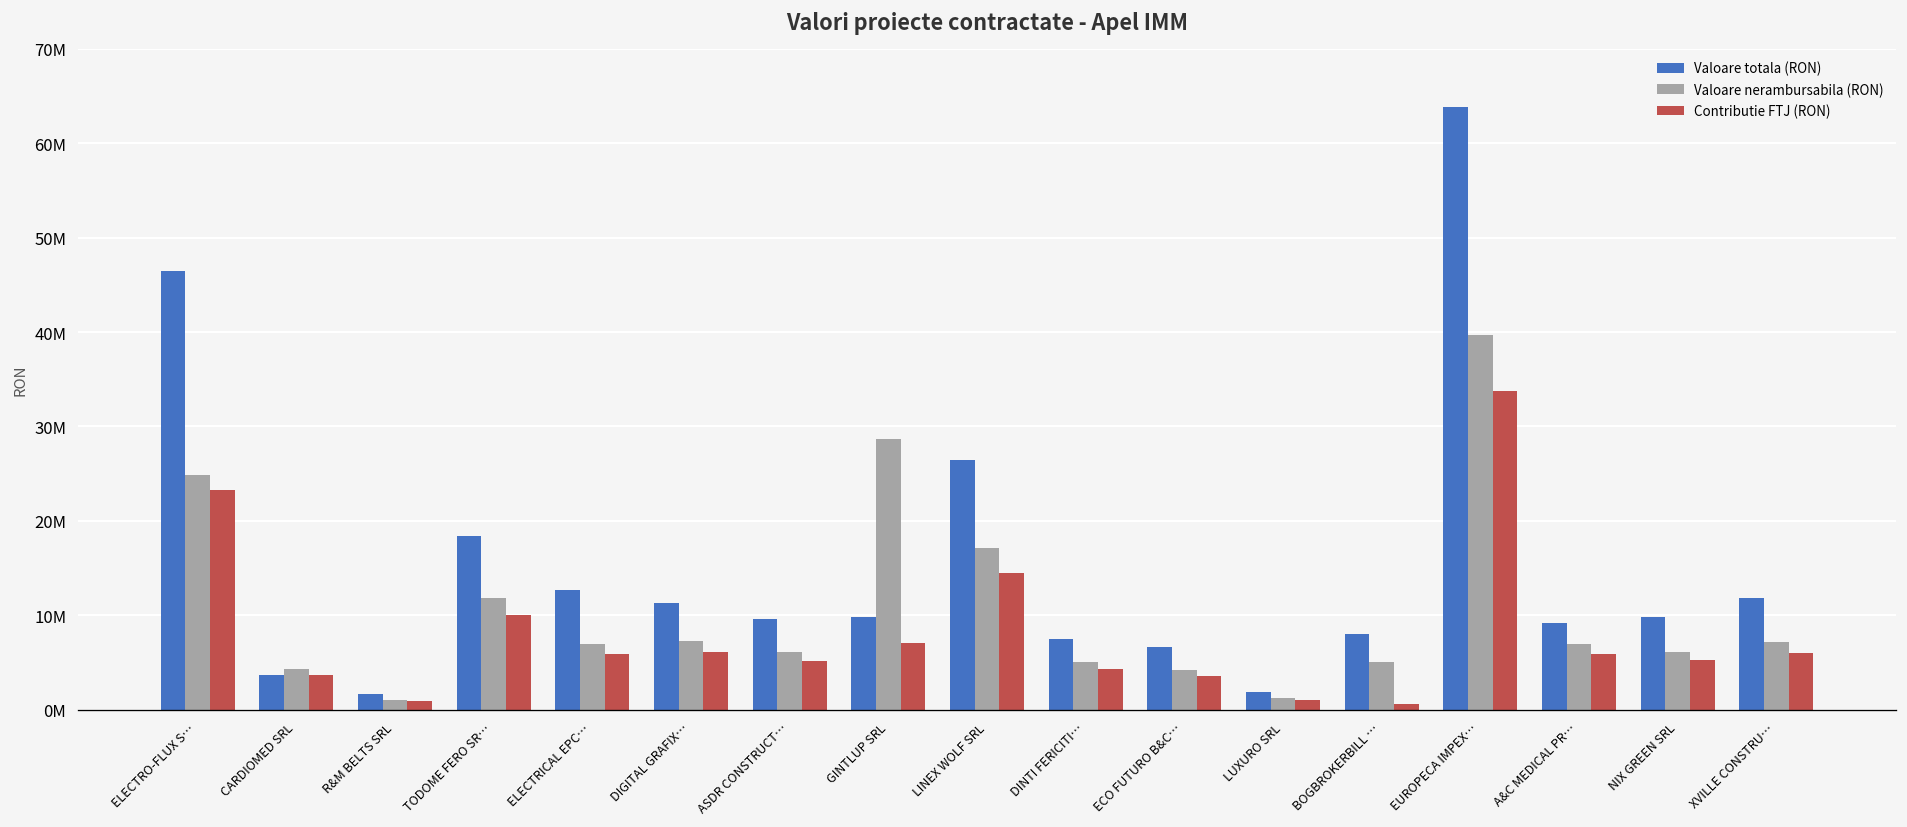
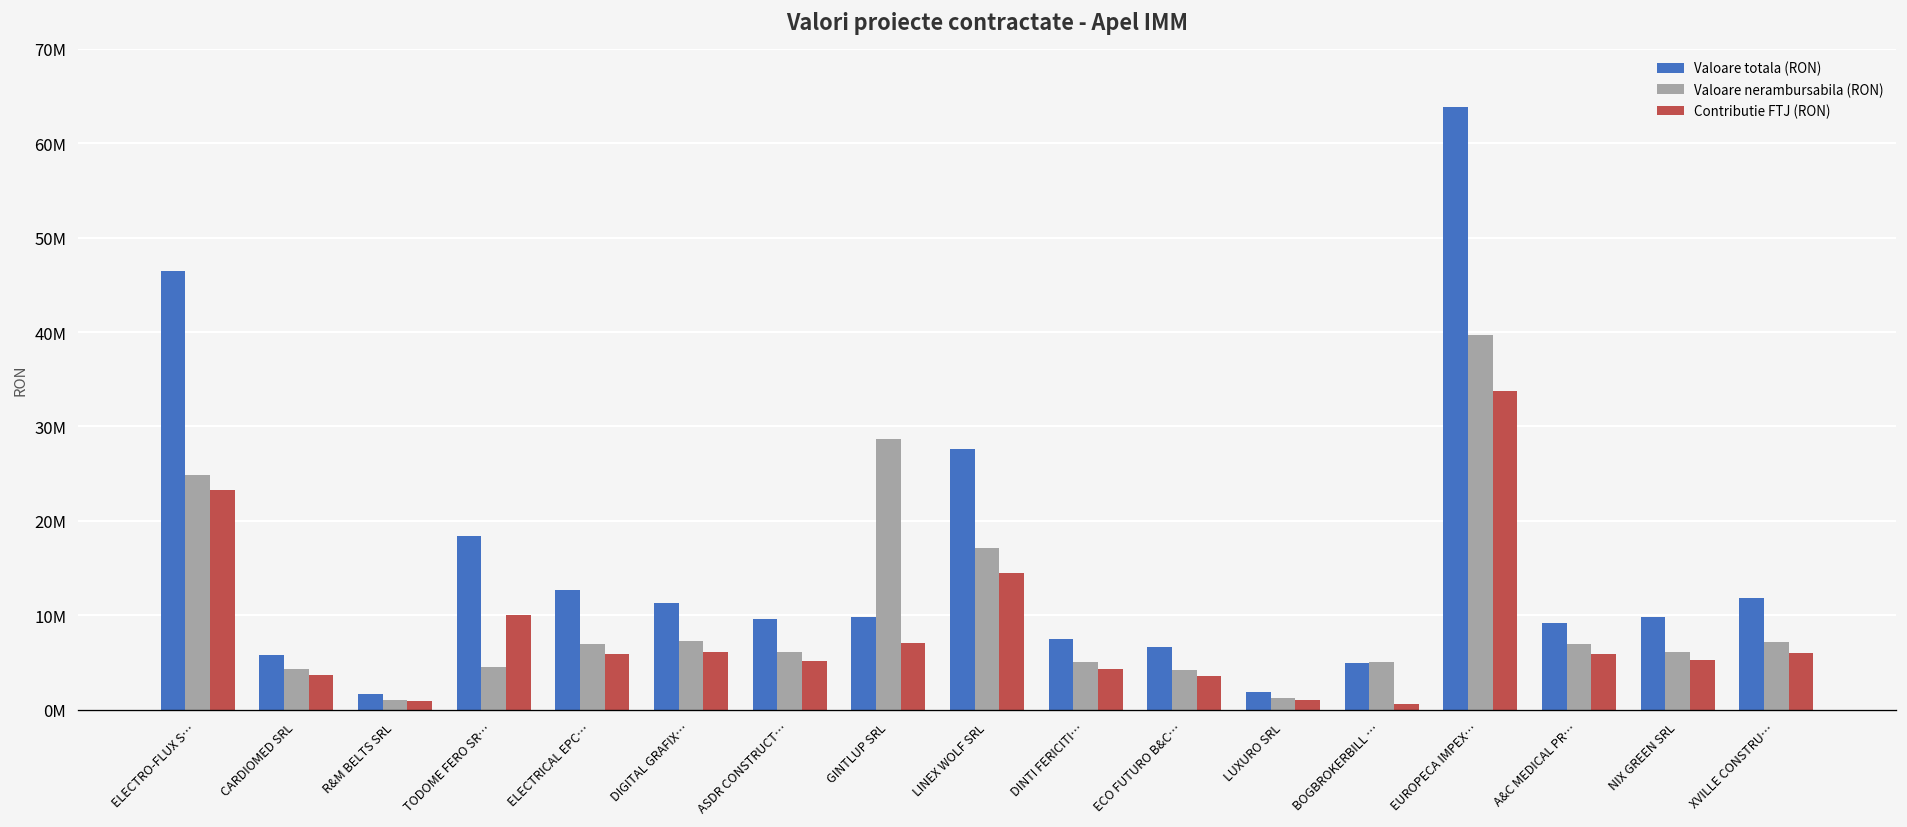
  {
    "Valoare totala (RON)": {
      "ELECTRO-FLUX S…": 47000000,
-     "CARDIOMED SRL": 4000000,
+     "CARDIOMED SRL": 6000000,
      "R&M BELTS SRL": 2000000,
      "TODOME FERO SR…": 18000000,
      "ELECTRICAL EPC…": 13000000,
      "DIGITAL GRAFIX…": 11000000,
      "ASDR CONSTRUCT…": 10000000,
      "GINTLUP SRL": 10000000,
-     "LINEX WOLF SRL": 26000000,
+     "LINEX WOLF SRL": 28000000,
      "DINTI FERICITI…": 7000000,
      "ECO FUTURO B&C…": 7000000,
      "LUXURO SRL": 2000000,
-     "BOGBROKERBILL …": 8000000,
+     "BOGBROKERBILL …": 5000000,
      "EUROPECA IMPEX…": 64000000,
      "A&C MEDICAL PR…": 9000000,
      "NIX GREEN SRL": 10000000,
      "XVILLE CONSTRU…": 12000000
    },
    "Valoare nerambursabila (RON)": {
      "ELECTRO-FLUX S…": 25000000,
      "CARDIOMED SRL": 4000000,
      "R&M BELTS SRL": 1000000,
-     "TODOME FERO SR…": 12000000,
+     "TODOME FERO SR…": 5000000,
      "ELECTRICAL EPC…": 7000000,
      "DIGITAL GRAFIX…": 7000000,
      "ASDR CONSTRUCT…": 6000000,
      "GINTLUP SRL": 29000000,
      "LINEX WOLF SRL": 17000000,
      "DINTI FERICITI…": 5000000,
      "ECO FUTURO B&C…": 4000000,
      "LUXURO SRL": 1000000,
      "BOGBROKERBILL …": 5000000,
      "EUROPECA IMPEX…": 40000000,
      "A&C MEDICAL PR…": 7000000,
      "NIX GREEN SRL": 6000000,
      "XVILLE CONSTRU…": 7000000
    },
    "Contributie FTJ (RON)": {
      "ELECTRO-FLUX S…": 23000000,
      "CARDIOMED SRL": 4000000,
      "R&M BELTS SRL": 1000000,
      "TODOME FERO SR…": 10000000,
      "ELECTRICAL EPC…": 6000000,
      "DIGITAL GRAFIX…": 6000000,
      "ASDR CONSTRUCT…": 5000000,
      "GINTLUP SRL": 7000000,
      "LINEX WOLF SRL": 15000000,
      "DINTI FERICITI…": 4000000,
      "ECO FUTURO B&C…": 4000000,
      "LUXURO SRL": 1000000,
      "BOGBROKERBILL …": 1000000,
      "EUROPECA IMPEX…": 34000000,
      "A&C MEDICAL PR…": 6000000,
      "NIX GREEN SRL": 5000000,
      "XVILLE CONSTRU…": 6000000
    }
  }
